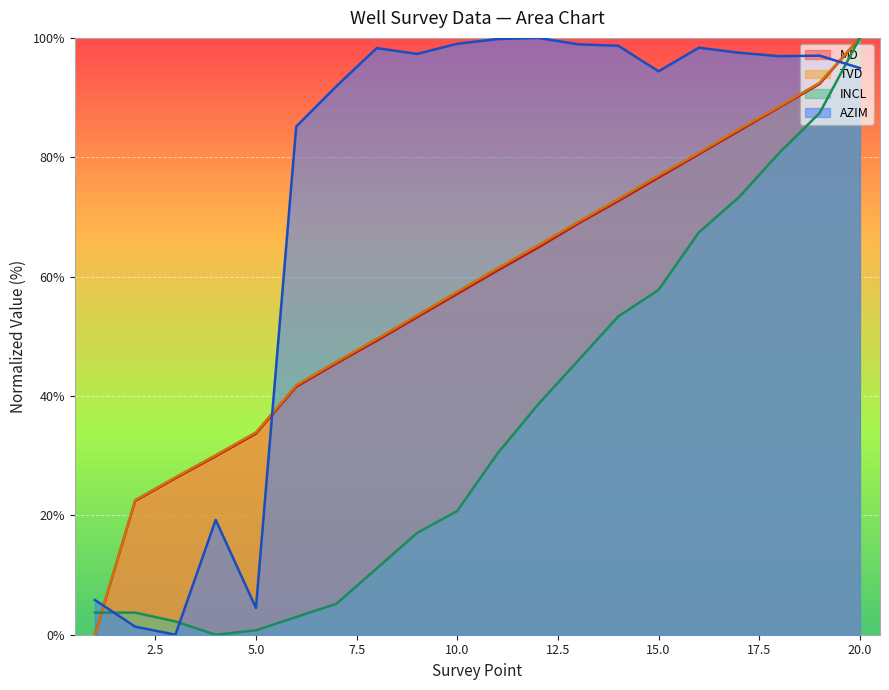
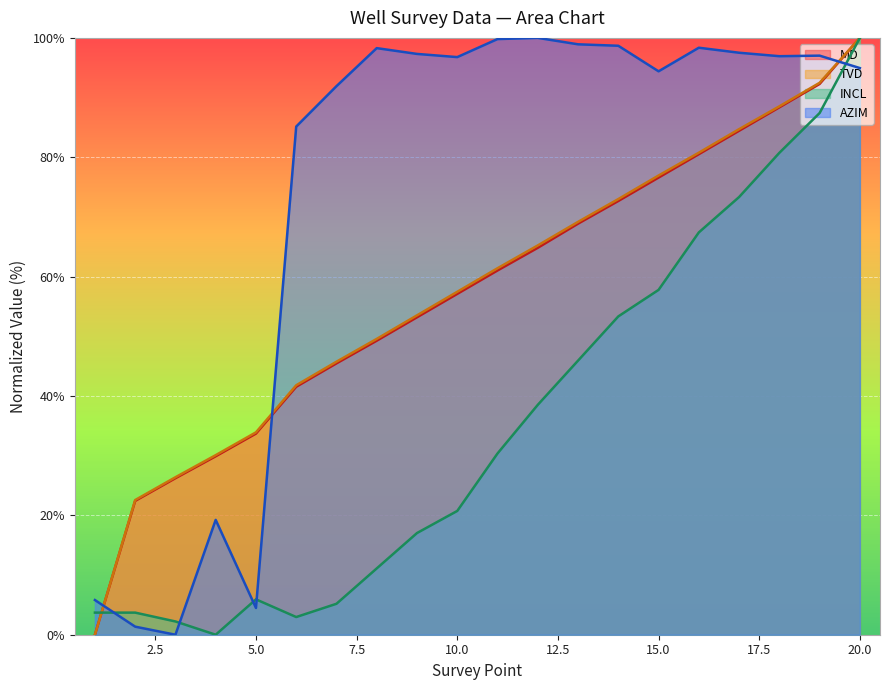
  {
    "INCL": {
-     "5.0": "1%",
+     "5.0": "6%",
      "10.0": "21%",
      "15.0": "58%"
    },
    "AZIM": {
      "5.0": "4%",
-     "10.0": "99%",
+     "10.0": "97%",
      "15.0": "94%"
    }
  }
